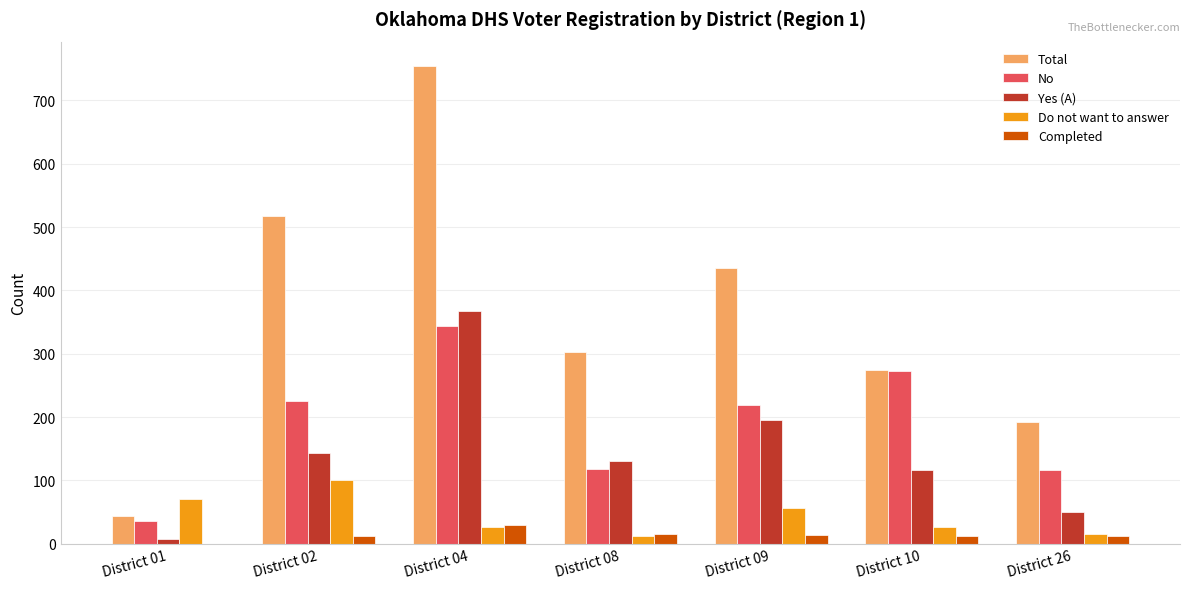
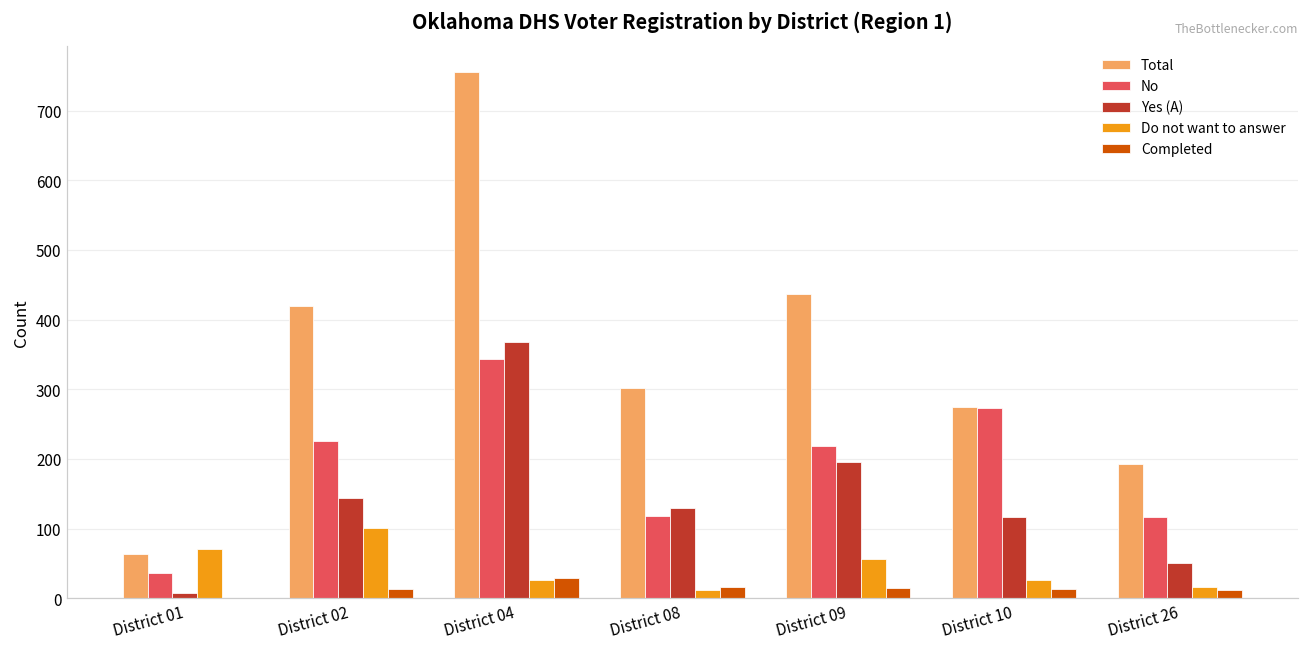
  {
    "Total": {
-     "District 01": 40,
-     "District 02": 520,
+     "District 01": 60,
+     "District 02": 420,
      "District 04": 760,
      "District 08": 300,
      "District 09": 440,
      "District 10": 270,
      "District 26": 190
    },
    "No": {
      "District 01": 40,
      "District 02": 230,
      "District 04": 340,
      "District 08": 120,
      "District 09": 220,
      "District 10": 270,
      "District 26": 120
    },
    "Do not want to answer": {
      "District 01": 70,
      "District 02": 100,
      "District 04": 30,
      "District 08": 10,
      "District 09": 60,
      "District 10": 30,
      "District 26": 20
    }
  }
